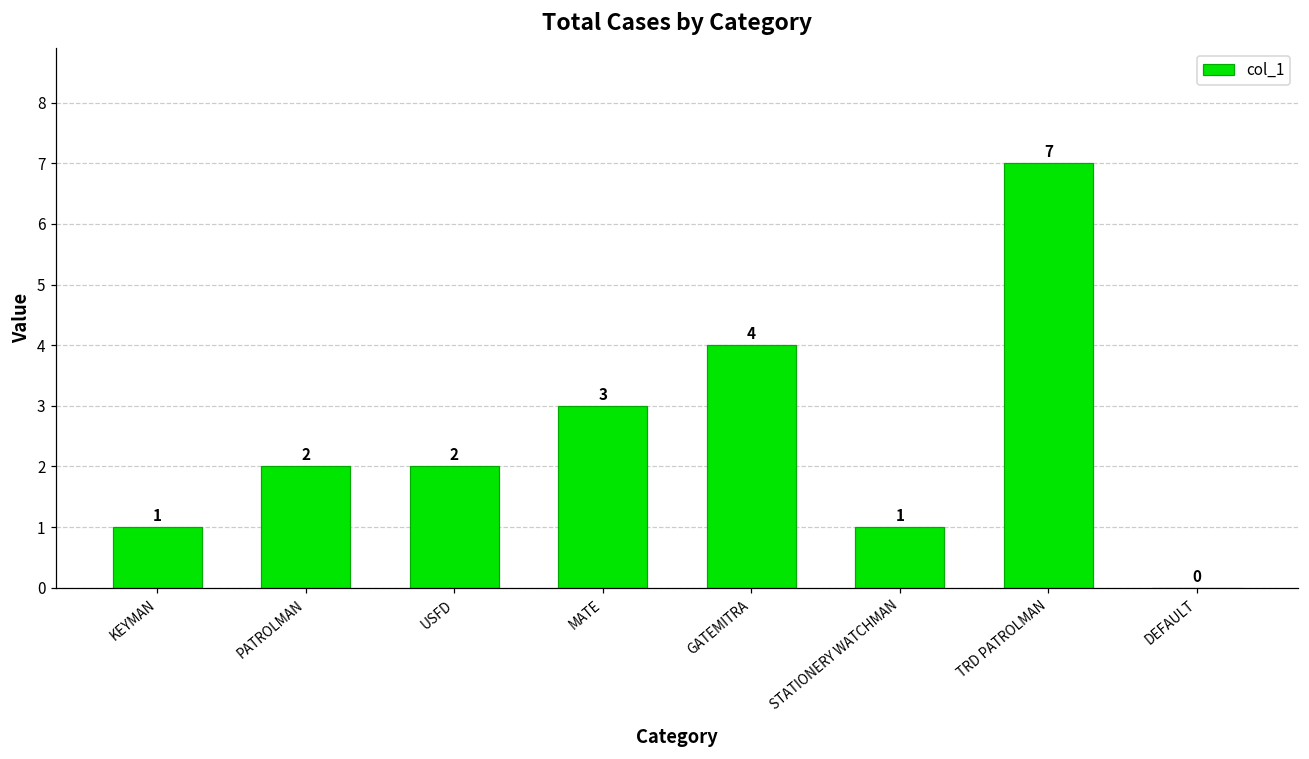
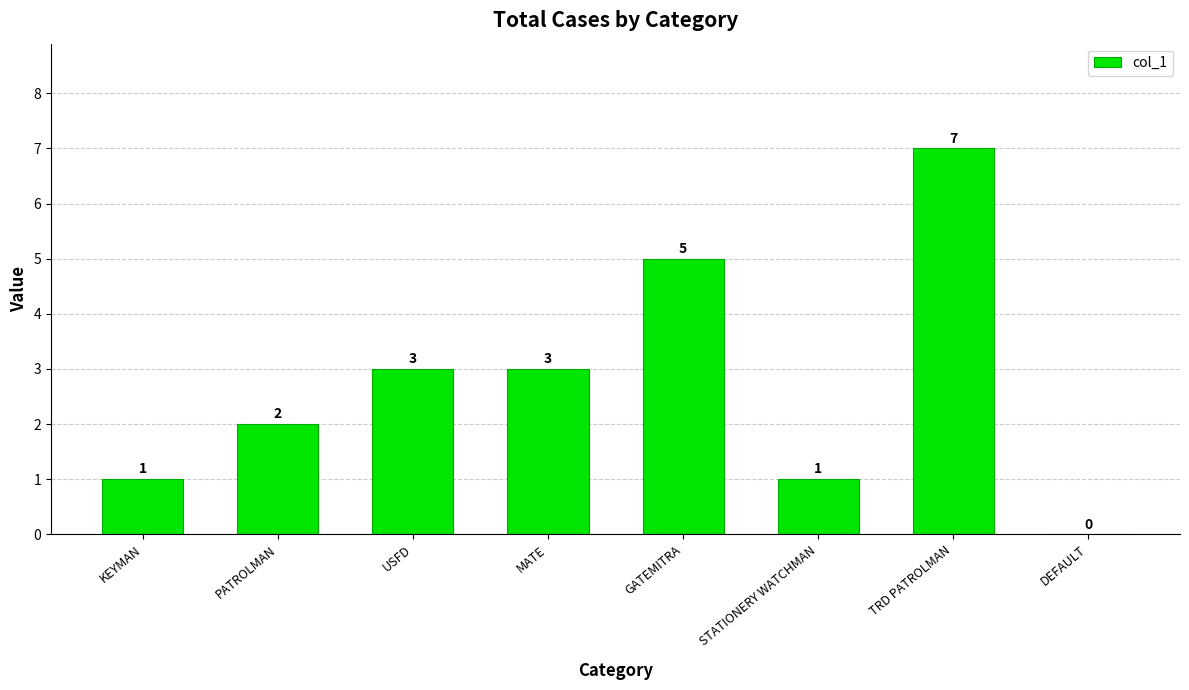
  {
    "KEYMAN": 1,
    "PATROLMAN": 2,
-   "USFD": 2,
+   "USFD": 3,
    "MATE": 3,
-   "GATEMITRA": 4,
+   "GATEMITRA": 5,
    "STATIONERY WATCHMAN": 1,
    "TRD PATROLMAN": 7,
    "DEFAULT": 0
  }
